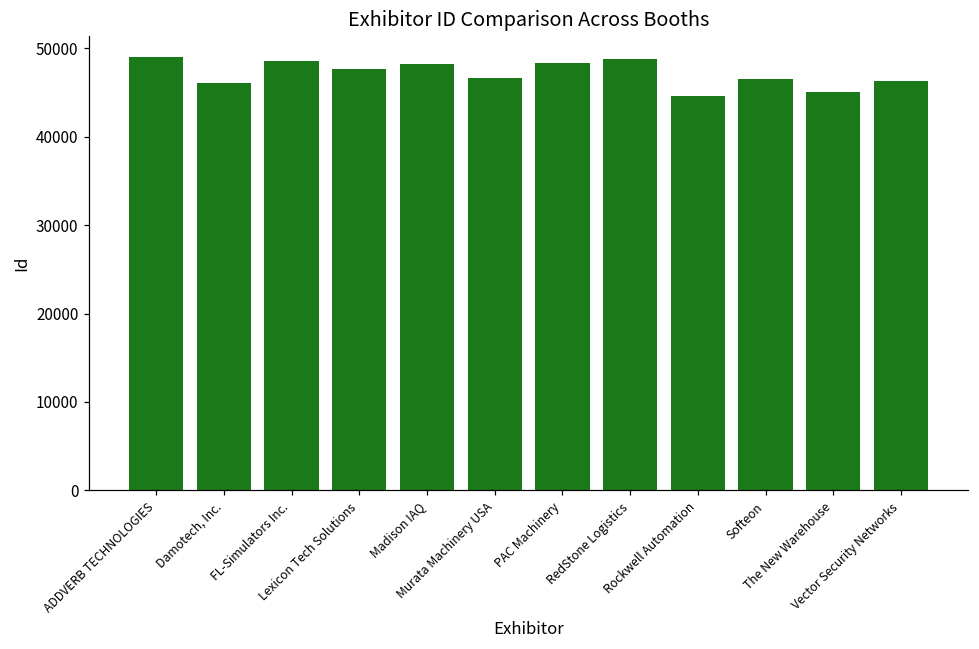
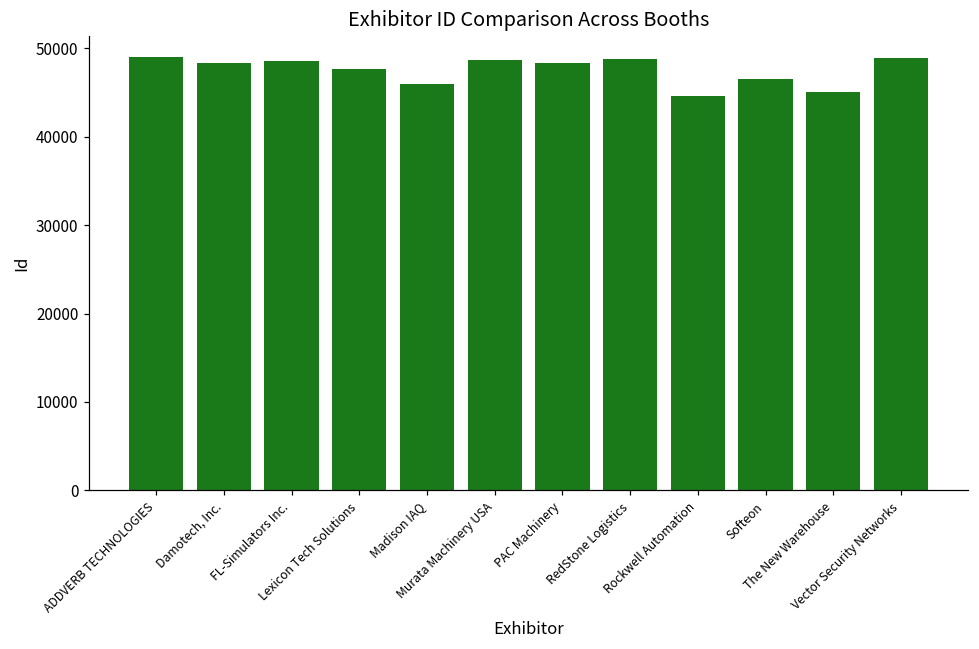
  {
    "ADDVERB TECHNOLOGIES": 49000,
-   "Damotech, Inc.": 46000,
+   "Damotech, Inc.": 48000,
    "FL-Simulators Inc.": 49000,
    "Lexicon Tech Solutions": 48000,
-   "Madison IAQ": 48000,
-   "Murata Machinery USA": 47000,
+   "Madison IAQ": 46000,
+   "Murata Machinery USA": 49000,
    "PAC Machinery": 48000,
    "RedStone Logistics": 49000,
    "Rockwell Automation": 45000,
    "Softeon": 47000,
    "The New Warehouse": 45000,
-   "Vector Security Networks": 46000
+   "Vector Security Networks": 49000
  }
